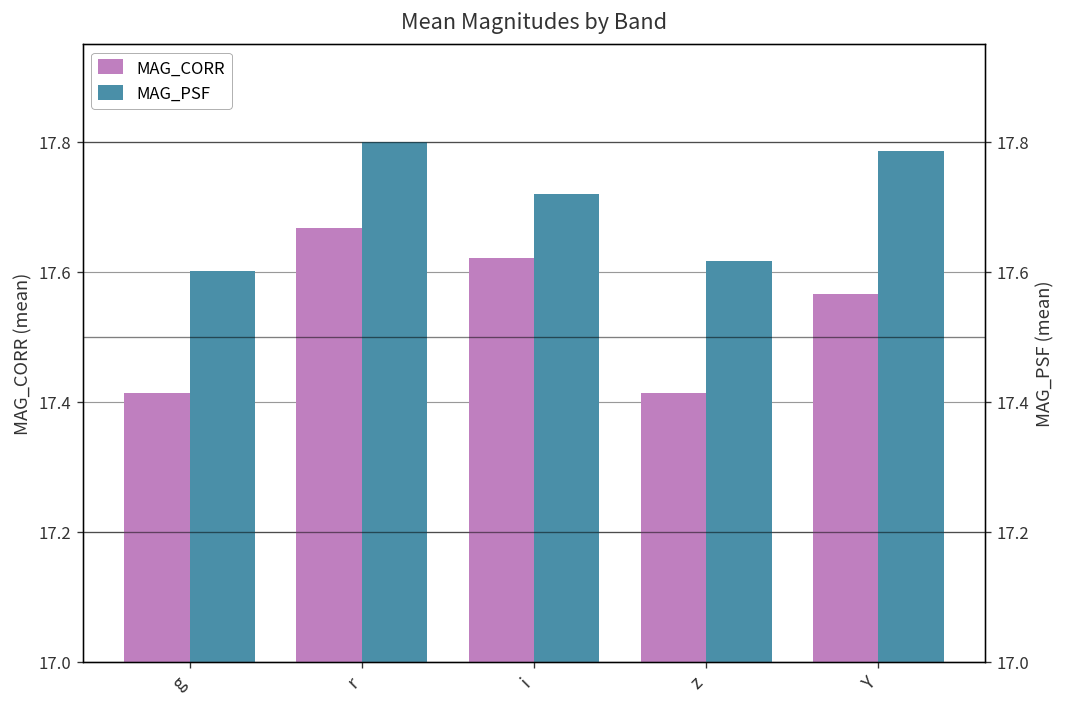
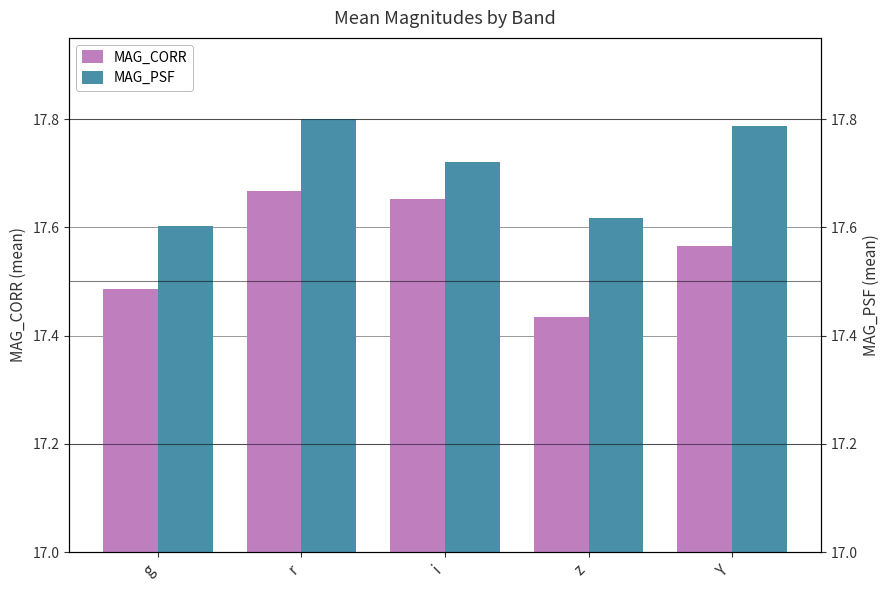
  {
    "MAG_CORR": {
-     "g": 17.41,
+     "g": 17.49,
      "r": 17.67,
-     "i": 17.62,
-     "z": 17.41,
+     "i": 17.65,
+     "z": 17.43,
      "Y": 17.57
    },
    "MAG_PSF": {
      "g": 17.60,
      "r": 17.80,
      "i": 17.72,
      "z": 17.62,
      "Y": 17.79
    }
  }
